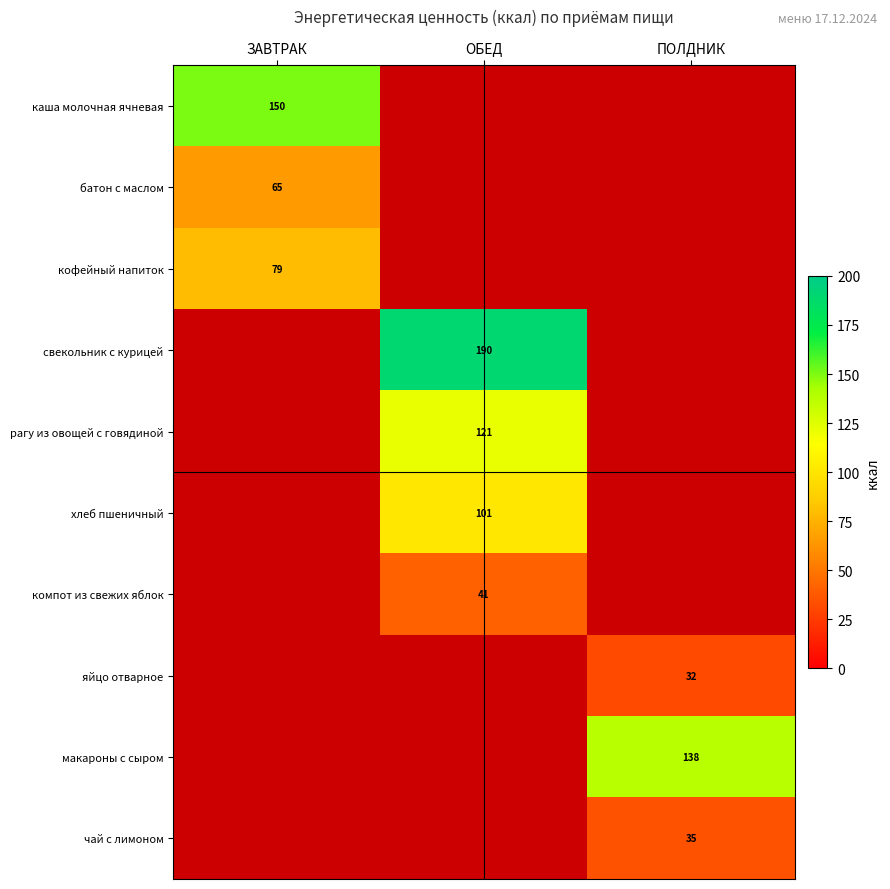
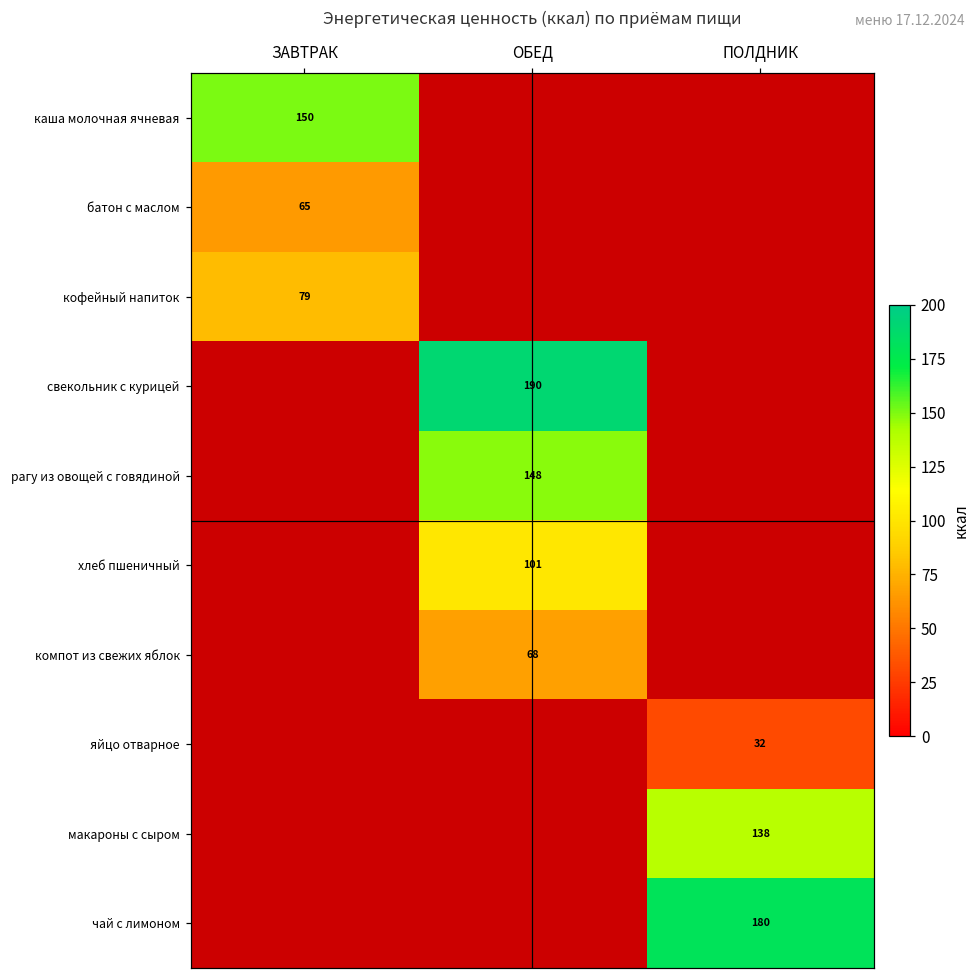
  {
    "каша молочная ячневая": {
      "ЗАВТРАК": 150
    },
    "батон с маслом": {
      "ЗАВТРАК": 65
    },
    "кофейный напиток": {
      "ЗАВТРАК": 79
    },
    "свекольник с курицей": {
      "ОБЕД": 190
    },
    "рагу из овощей с говядиной": {
-     "ОБЕД": 121
+     "ОБЕД": 148
    },
    "хлеб пшеничный": {
      "ОБЕД": 101
    },
    "компот из свежих яблок": {
-     "ОБЕД": 41
+     "ОБЕД": 68
    },
    "яйцо отварное": {
      "ПОЛДНИК": 32
    },
    "макароны с сыром": {
      "ПОЛДНИК": 138
    },
    "чай с лимоном": {
-     "ПОЛДНИК": 35
+     "ПОЛДНИК": 180
    }
  }
